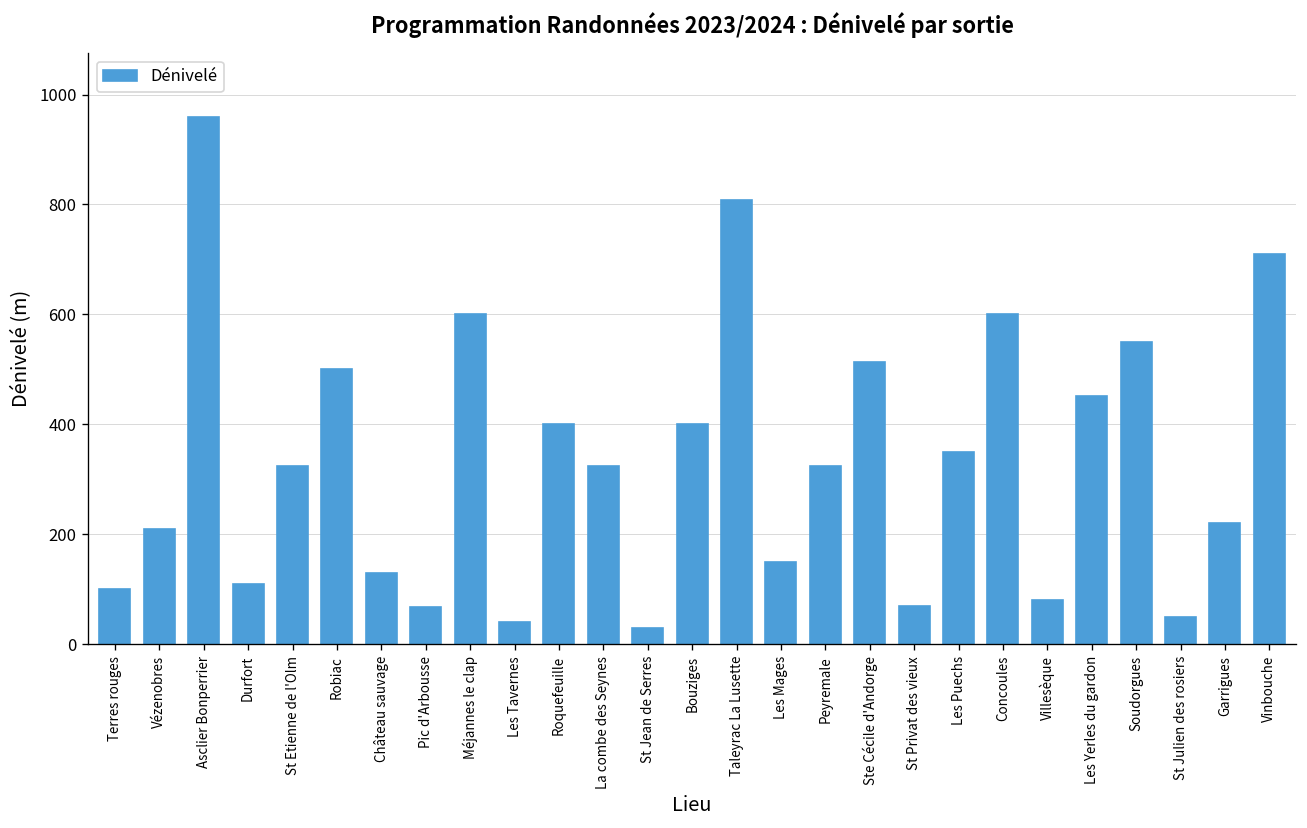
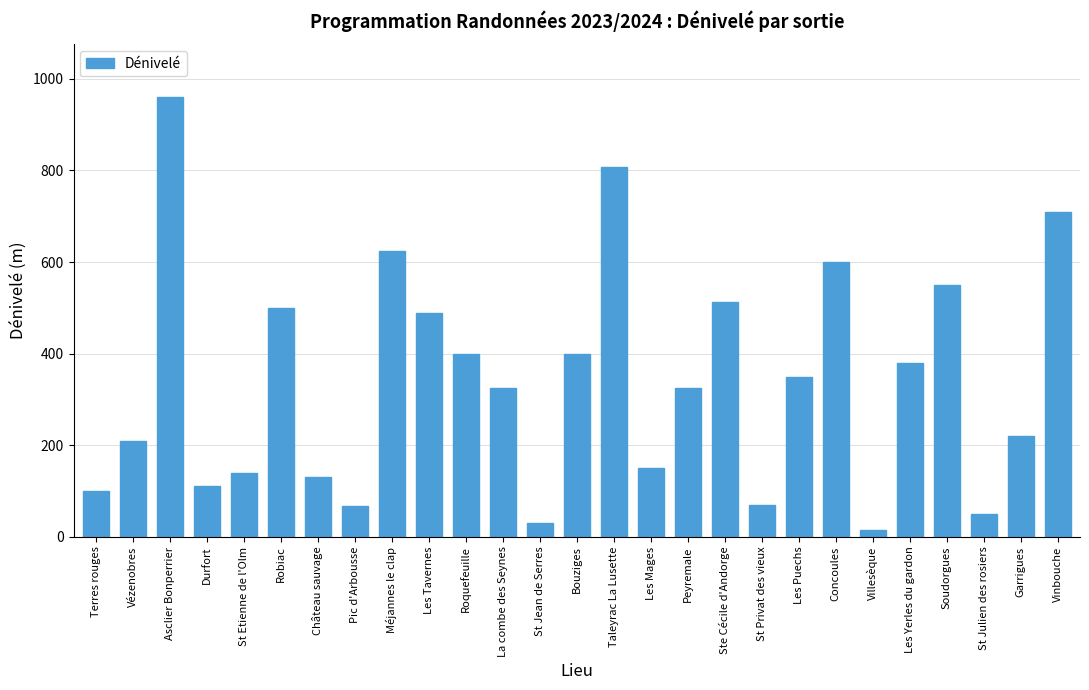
  {
    "Terres rouges": 100,
    "Vézenobres": 210,
    "Asclier Bonperrier": 960,
    "Durfort": 110,
-   "St Etienne de l'Olm": 320,
+   "St Etienne de l'Olm": 140,
    "Robiac": 500,
    "Château sauvage": 130,
    "Pic d'Arbousse": 70,
-   "Méjannes le clap": 600,
-   "Les Tavernes": 40,
+   "Méjannes le clap": 630,
+   "Les Tavernes": 490,
    "Roquefeuille": 400,
    "La combe des Seynes": 330,
    "St Jean de Serres": 30,
    "Bouziges": 400,
    "Taleyrac La Lusette": 810,
    "Les Mages": 150,
    "Peyremale": 330,
    "Ste Cécile d'Andorge": 510,
    "St Privat des vieux": 70,
    "Les Puechs": 350,
    "Concoules": 600,
-   "Villesèque": 80,
-   "Les Yerles du gardon": 450,
+   "Villesèque": 20,
+   "Les Yerles du gardon": 380,
    "Soudorgues": 550,
    "St Julien des rosiers": 50,
    "Garrigues": 220,
    "Vinbouche": 710
  }
